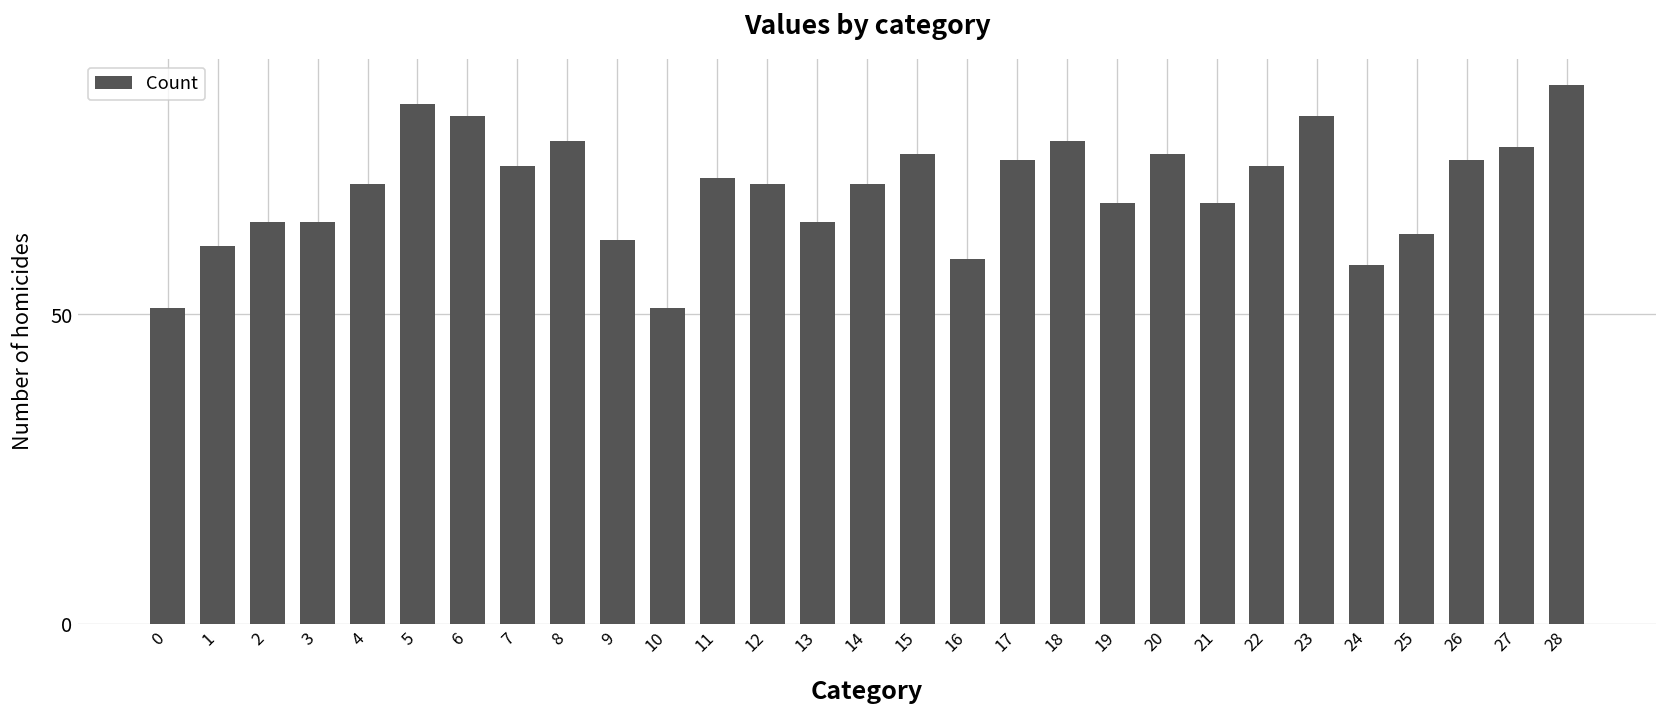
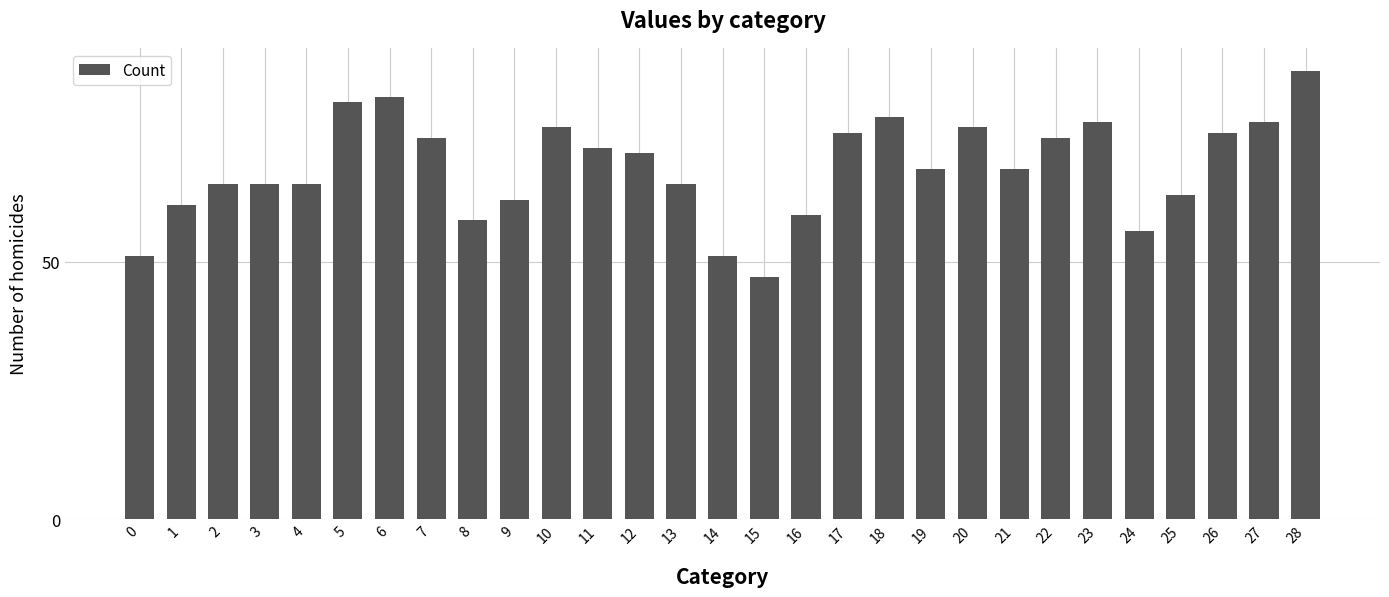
  {
    "0": 51,
    "1": 61,
    "2": 65,
    "3": 65,
-   "4": 71,
-   "5": 84,
+   "4": 65,
+   "5": 81,
    "6": 82,
    "7": 74,
-   "8": 78,
+   "8": 58,
    "9": 62,
-   "10": 51,
+   "10": 76,
    "11": 72,
    "12": 71,
    "13": 65,
-   "14": 71,
-   "15": 76,
+   "14": 51,
+   "15": 47,
    "16": 59,
    "17": 75,
    "18": 78,
    "19": 68,
    "20": 76,
    "21": 68,
    "22": 74,
-   "23": 82,
-   "24": 58,
+   "23": 77,
+   "24": 56,
    "25": 63,
    "26": 75,
    "27": 77,
    "28": 87
  }
